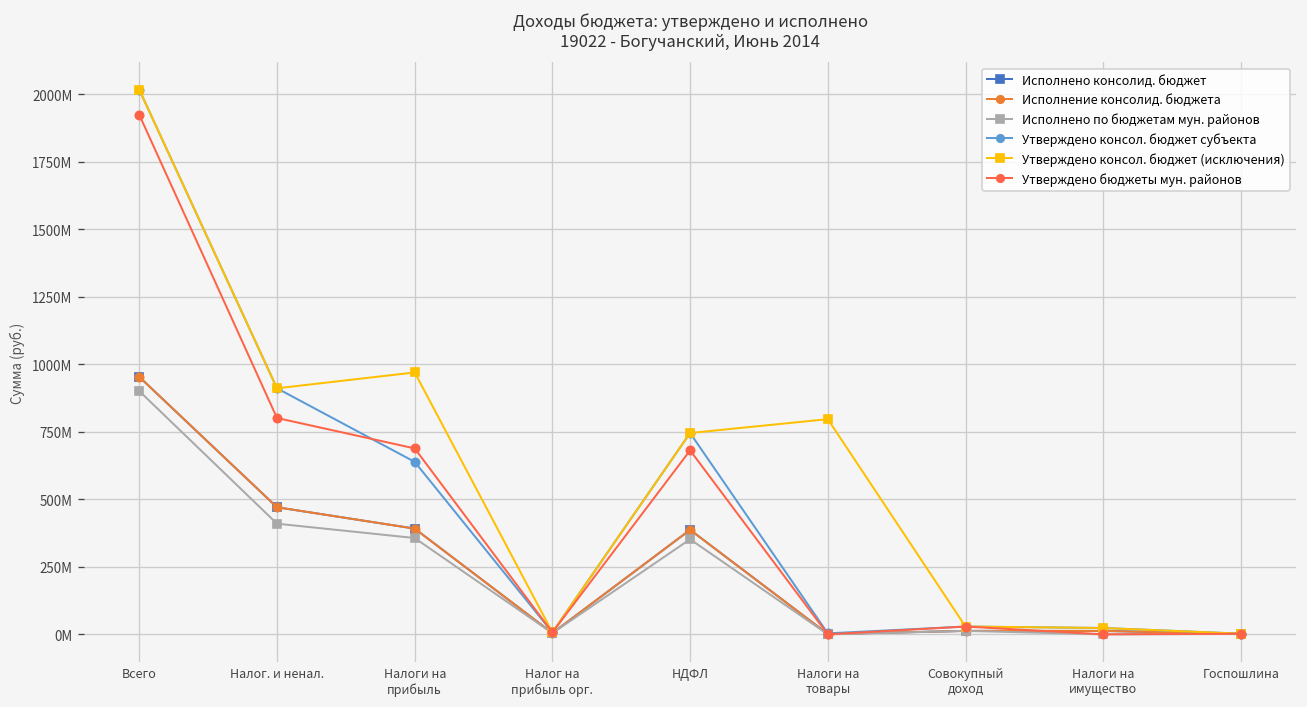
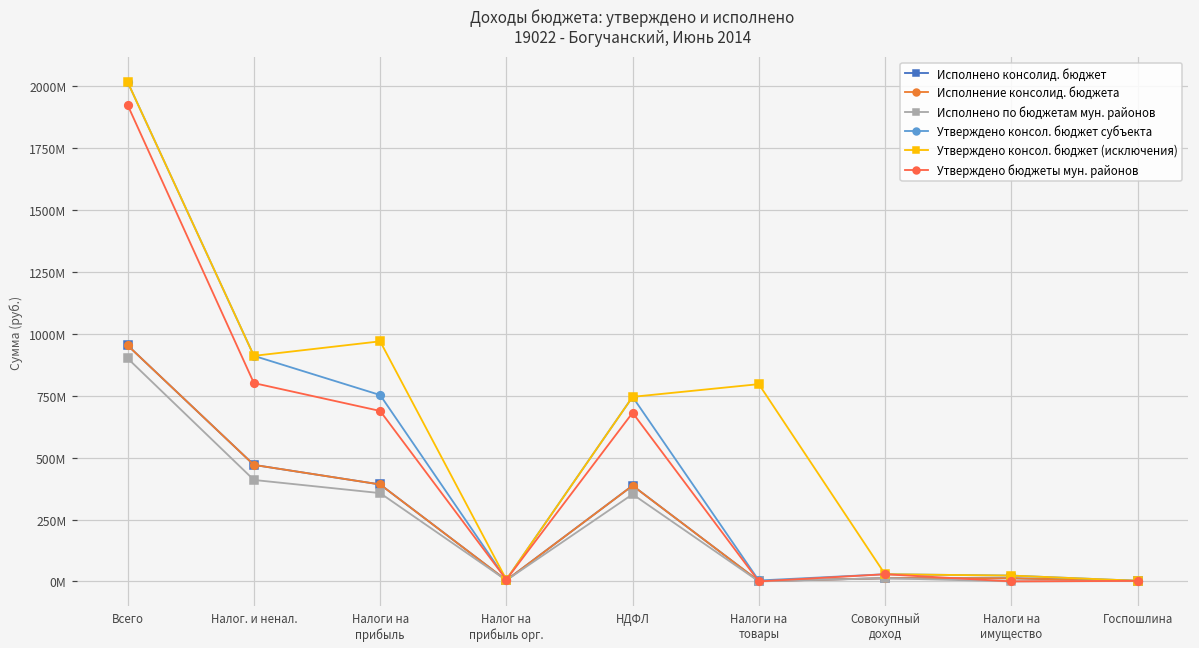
  {
    "Исполнено по бюджетам мун. районов": {
      "Всего": 900000000,
      "Налог. и ненал.": 410000000,
      "Налоги на прибыль": 360000000,
      "НДФЛ": 350000000
    },
    "Утверждено консол. бюджет субъекта": {
-     "Налоги на прибыль": 640000000
+     "Налоги на прибыль": 750000000
    },
    "Утверждено консол. бюджет (исключения)": {
      "Налоги на прибыль": 970000000,
      "Налоги на товары": 800000000
    }
  }
